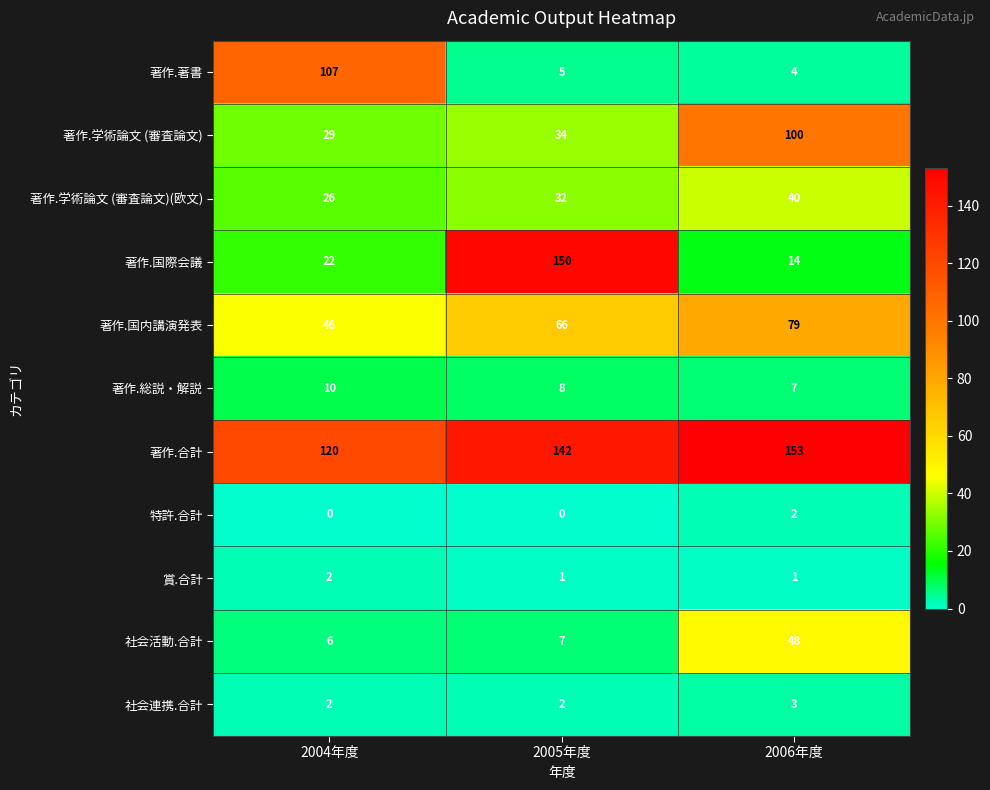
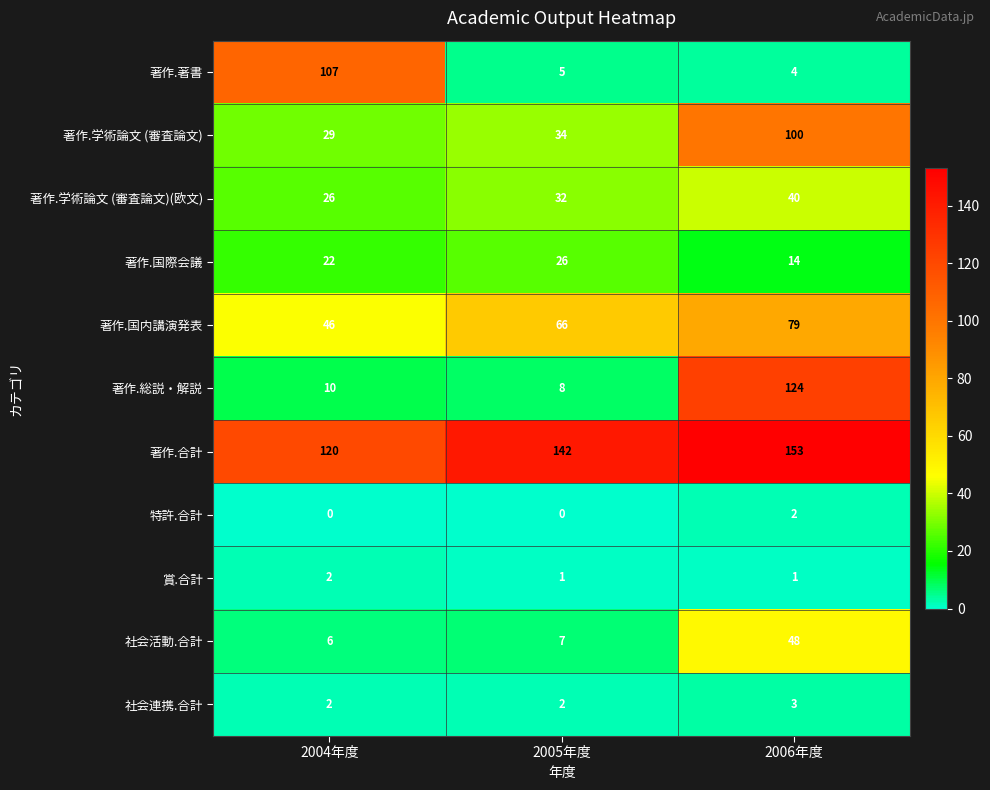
  {
    "著作.著書": {
      "2004年度": 107,
      "2005年度": 5,
      "2006年度": 4
    },
    "著作.学術論文 (審査論文)": {
      "2004年度": 29,
      "2005年度": 34,
      "2006年度": 100
    },
    "著作.学術論文 (審査論文)(欧文)": {
      "2004年度": 26,
      "2005年度": 32,
      "2006年度": 40
    },
    "著作.国際会議": {
      "2004年度": 22,
-     "2005年度": 150,
+     "2005年度": 26,
      "2006年度": 14
    },
    "著作.国内講演発表": {
      "2004年度": 46,
      "2005年度": 66,
      "2006年度": 79
    },
    "著作.総説・解説": {
      "2004年度": 10,
      "2005年度": 8,
-     "2006年度": 7
+     "2006年度": 124
    },
    "著作.合計": {
      "2004年度": 120,
      "2005年度": 142,
      "2006年度": 153
    },
    "特許.合計": {
      "2004年度": 0,
      "2005年度": 0,
      "2006年度": 2
    },
    "賞.合計": {
      "2004年度": 2,
      "2005年度": 1,
      "2006年度": 1
    },
    "社会活動.合計": {
      "2004年度": 6,
      "2005年度": 7,
      "2006年度": 48
    },
    "社会連携.合計": {
      "2004年度": 2,
      "2005年度": 2,
      "2006年度": 3
    }
  }
